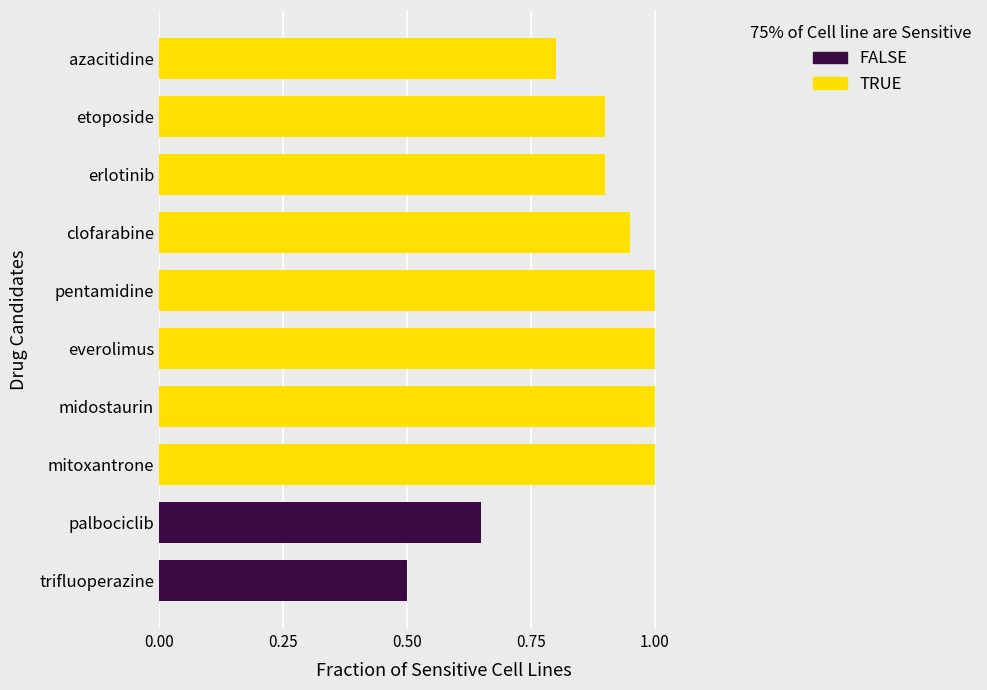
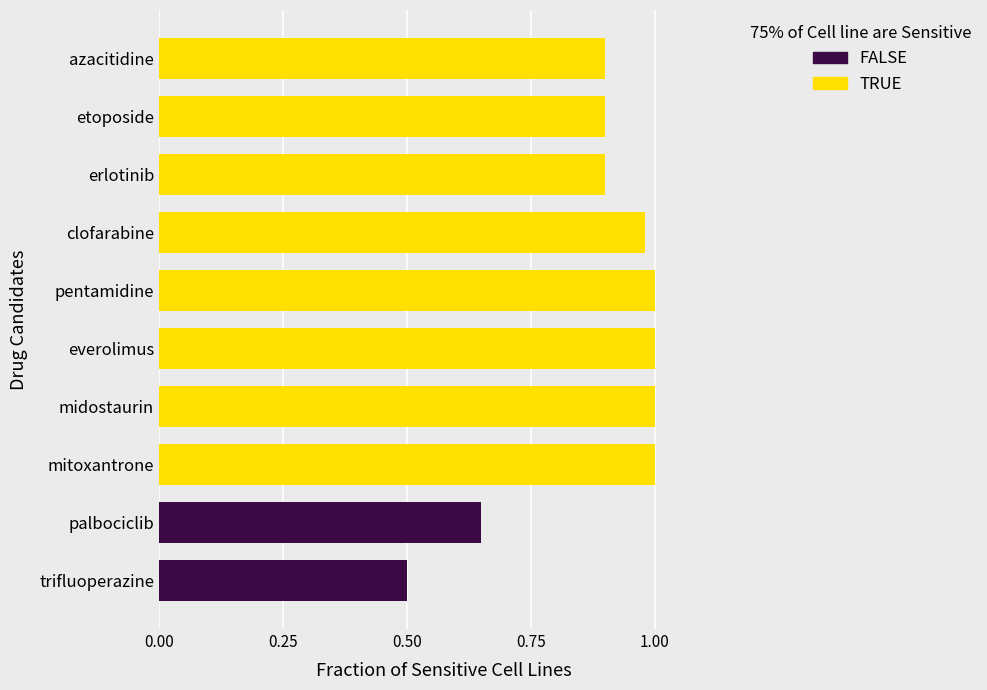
  {
    "FALSE": {
      "palbociclib": 0.65,
      "trifluoperazine": 0.50
    },
    "TRUE": {
-     "azacitidine": 0.8,
+     "azacitidine": 0.9,
      "etoposide": 0.90,
      "erlotinib": 0.90,
-     "clofarabine": 0.95,
+     "clofarabine": 0.98,
      "pentamidine": 1.00,
      "everolimus": 1.00,
      "midostaurin": 1.00,
      "mitoxantrone": 1.00
    }
  }
